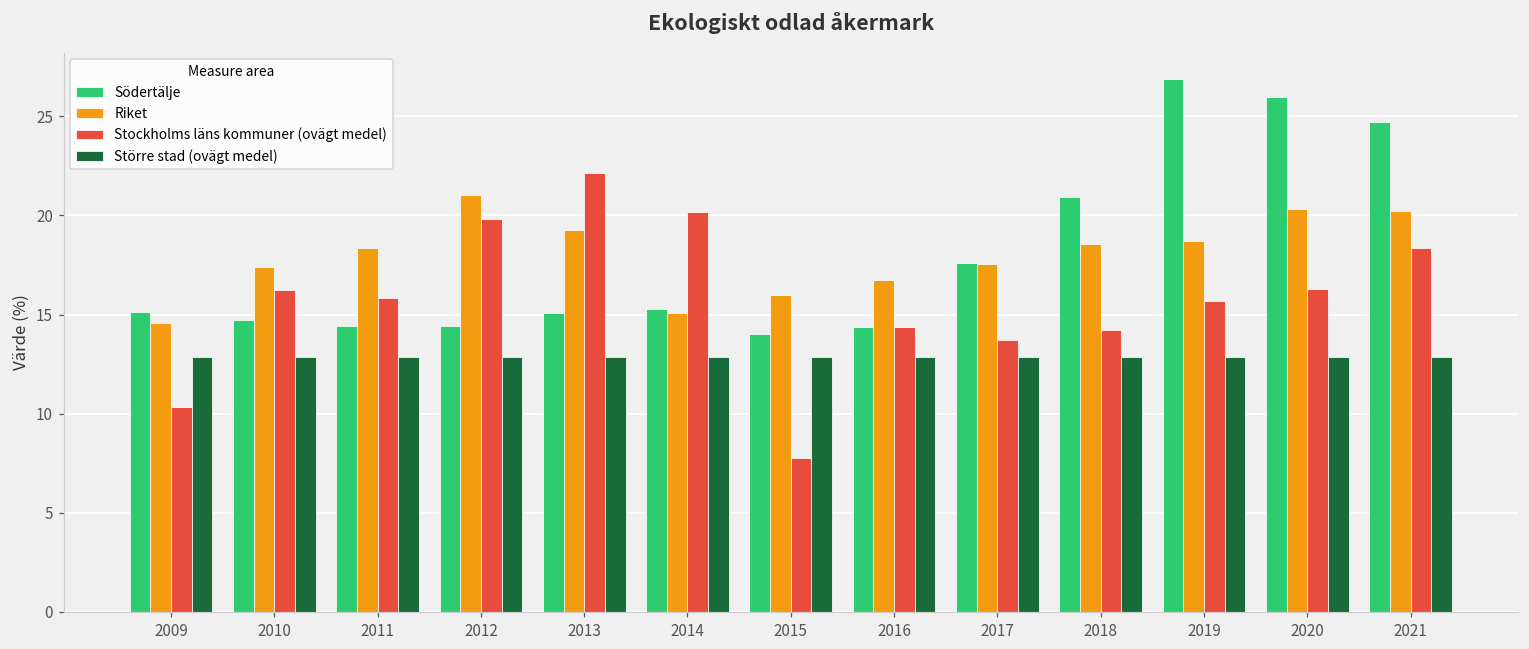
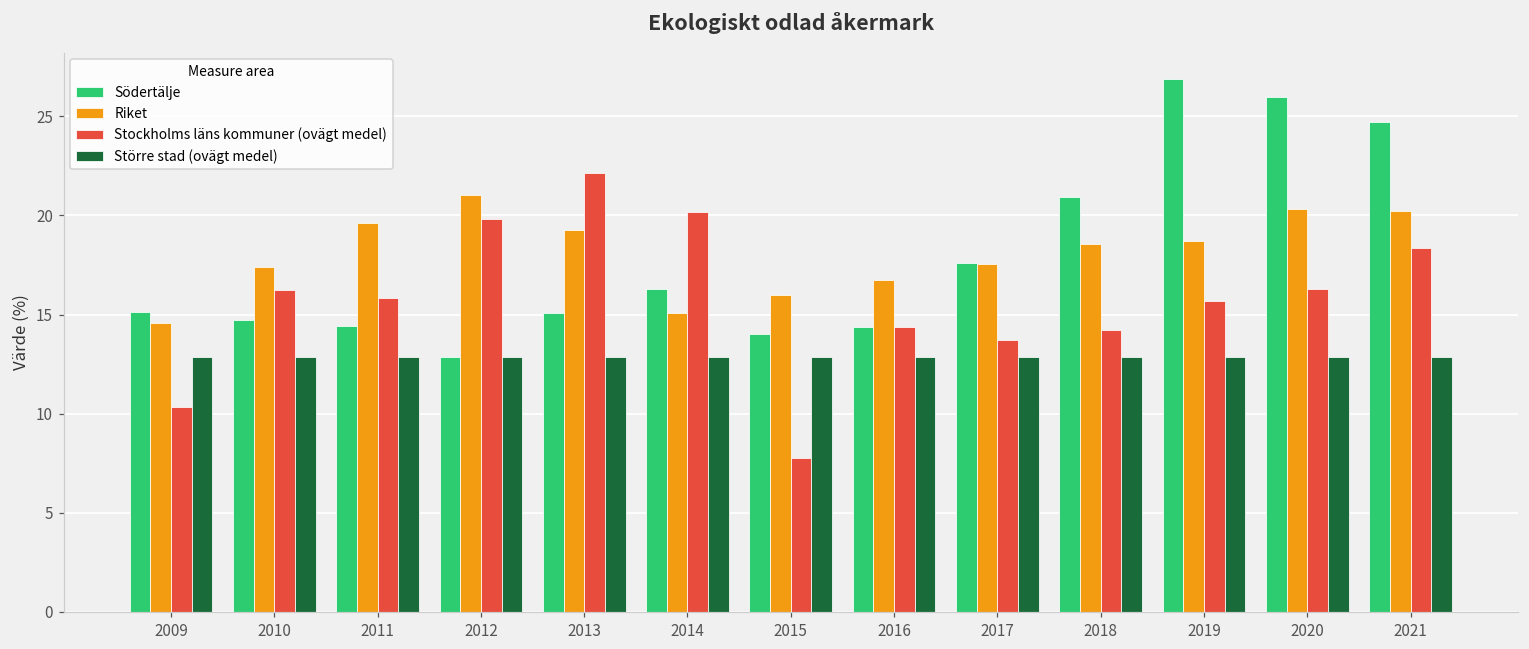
  {
    "Södertälje": {
      "2009": 15.1,
      "2010": 14.7,
      "2011": 14.4,
-     "2012": 14.4,
+     "2012": 12.8,
      "2013": 15.1,
-     "2014": 15.3,
+     "2014": 16.3,
      "2015": 14.0,
      "2016": 14.4,
      "2017": 17.6,
      "2018": 20.9,
      "2019": 26.9,
      "2020": 26.0,
      "2021": 24.7
    },
    "Riket": {
      "2009": 14.6,
      "2010": 17.4,
-     "2011": 18.4,
+     "2011": 19.6,
      "2012": 21.0,
      "2013": 19.3,
      "2014": 15.1,
      "2015": 16.0,
      "2016": 16.7,
      "2017": 17.5,
      "2018": 18.6,
      "2019": 18.7,
      "2020": 20.3,
      "2021": 20.2
    },
    "Stockholms läns kommuner (ovägt medel)": {
      "2009": 10.3,
      "2010": 16.2,
      "2011": 15.9,
      "2012": 19.8,
      "2013": 22.1,
      "2014": 20.2,
      "2015": 7.7,
      "2016": 14.4,
      "2017": 13.7,
      "2018": 14.2,
      "2019": 15.7,
      "2020": 16.3,
      "2021": 18.4
    },
    "Större stad (ovägt medel)": {
      "2009": 12.9,
      "2010": 12.9,
      "2011": 12.9,
      "2012": 12.9,
      "2013": 12.9,
      "2014": 12.9,
      "2015": 12.9,
      "2016": 12.9,
      "2017": 12.9,
      "2018": 12.9,
      "2019": 12.9,
      "2020": 12.9,
      "2021": 12.9
    }
  }
